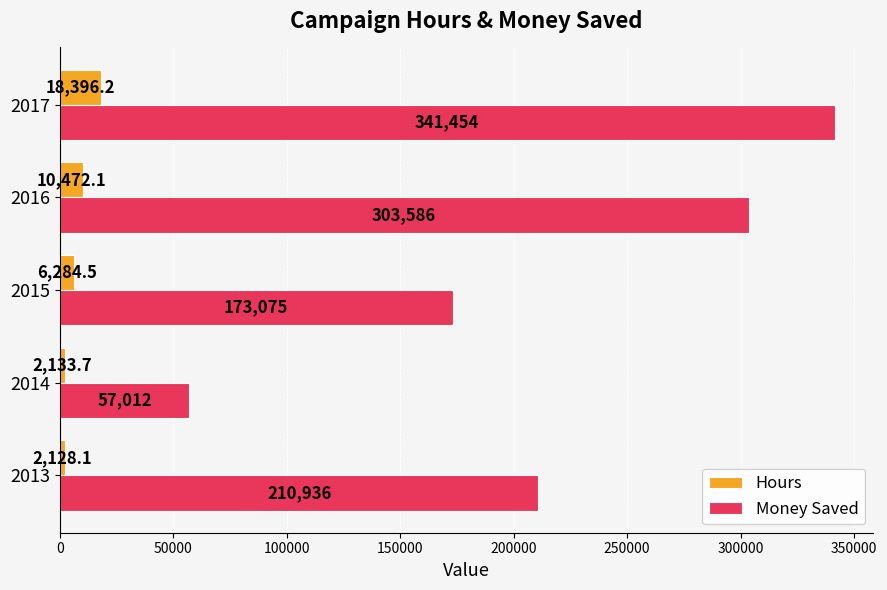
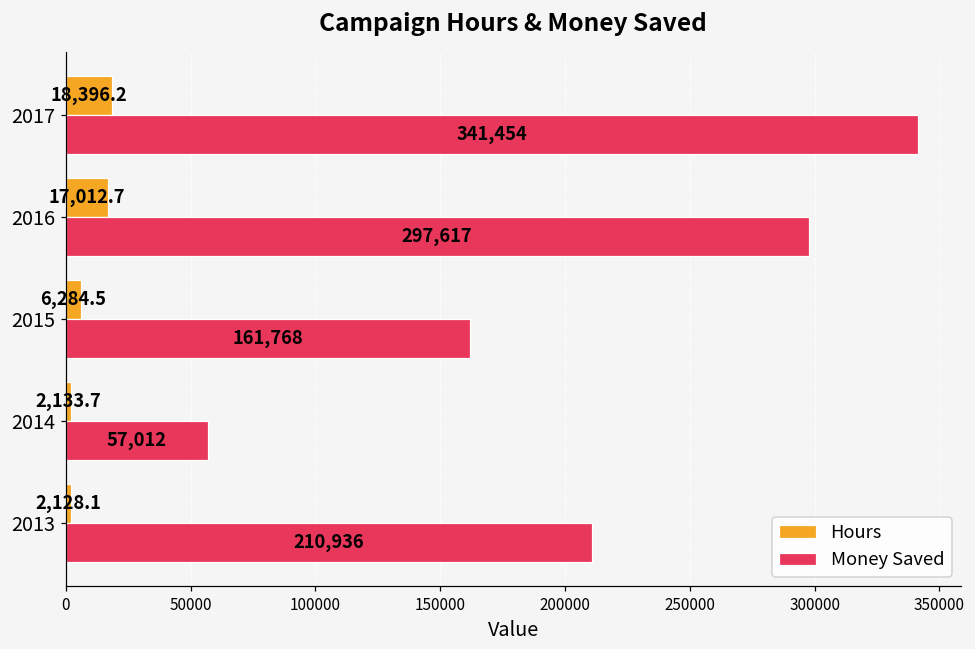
  {
    "Hours": {
      "2017": "18,396.2",
-     "2016": "10,472.1",
+     "2016": "17,012.7",
      "2015": "6,284.5",
      "2014": "2,133.7",
      "2013": "2,128.1"
    },
    "Money Saved": {
      "2017": "341,454",
-     "2016": "303,586",
-     "2015": "173,075",
+     "2016": "297,617",
+     "2015": "161,768",
      "2014": "57,012",
      "2013": "210,936"
    }
  }
